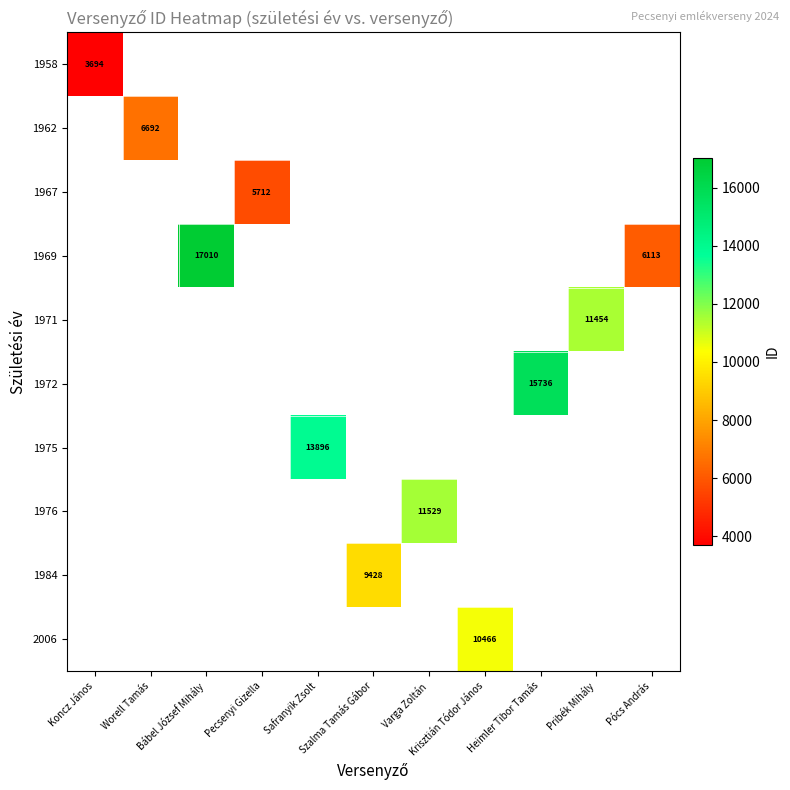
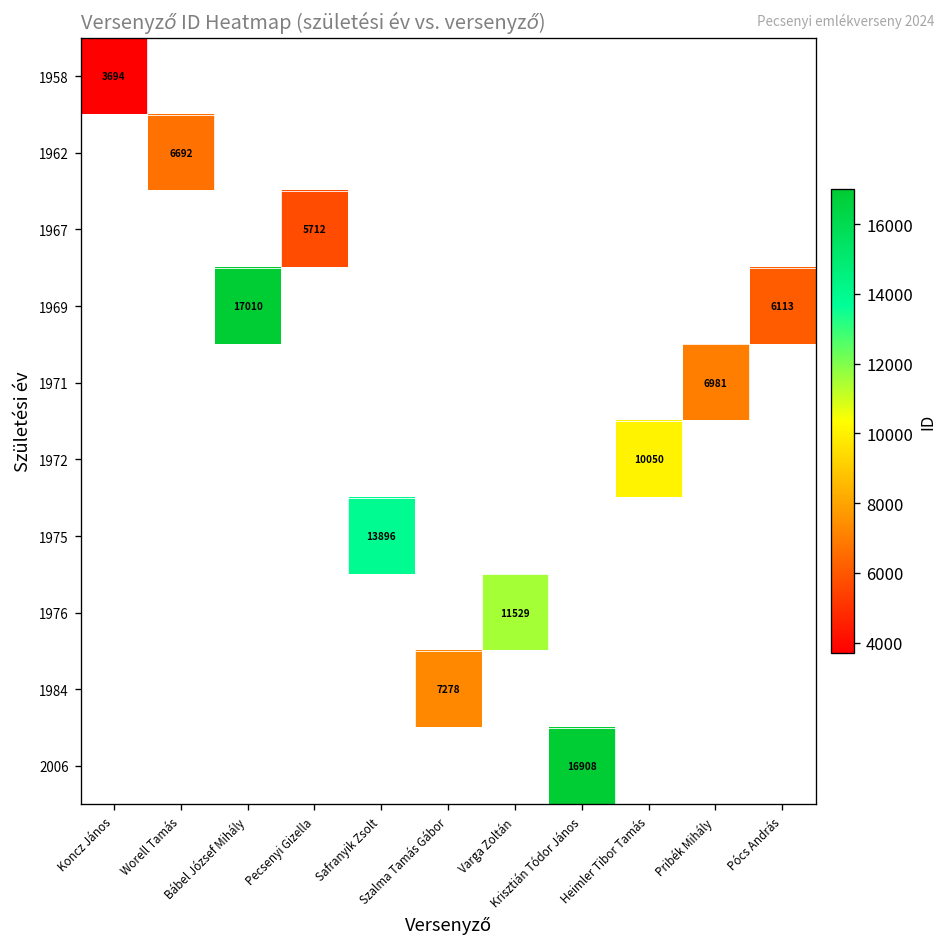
  {
    "1958": {
      "Koncz János": 3694
    },
    "1962": {
      "Worell Tamás": 6692
    },
    "1967": {
      "Pecsenyi Gizella": 5712
    },
    "1969": {
      "Bábel József Mihály": 17010,
      "Pócs András": 6113
    },
    "1971": {
-     "Pribék Mihály": 11454
+     "Pribék Mihály": 6981
    },
    "1972": {
-     "Heimler Tibor Tamás": 15736
+     "Heimler Tibor Tamás": 10050
    },
    "1975": {
      "Safranyik Zsolt": 13896
    },
    "1976": {
      "Varga Zoltán": 11529
    },
    "1984": {
-     "Szalma Tamás Gábor": 9428
+     "Szalma Tamás Gábor": 7278
    },
    "2006": {
-     "Krisztián Tódor János": 10466
+     "Krisztián Tódor János": 16908
    }
  }
